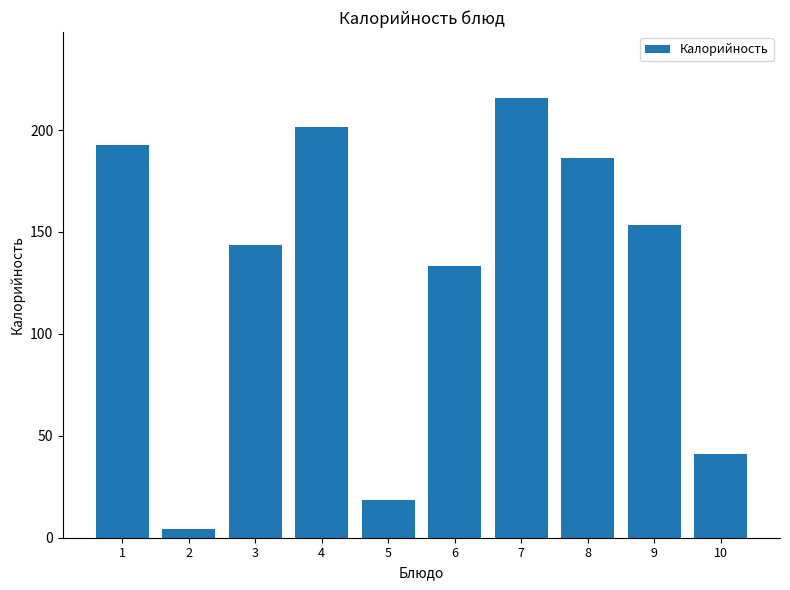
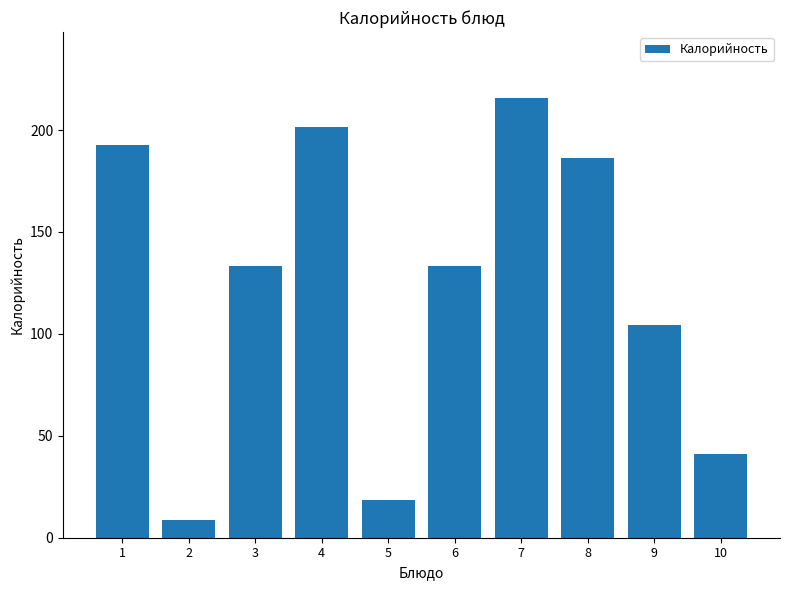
  {
    "1": 193,
-   "2": 4,
-   "3": 144,
+   "2": 9,
+   "3": 133,
    "4": 202,
    "5": 18,
    "6": 133,
    "7": 216,
    "8": 186,
-   "9": 153,
+   "9": 104,
    "10": 41
  }
